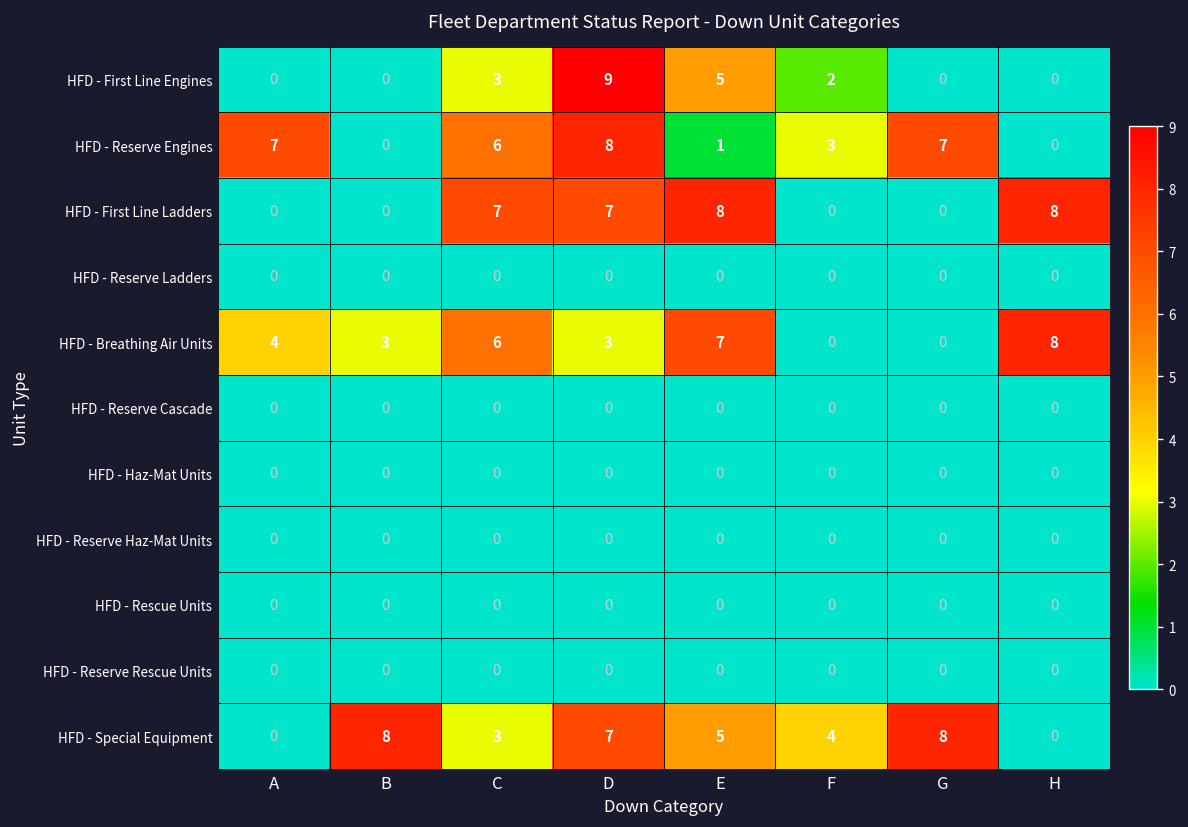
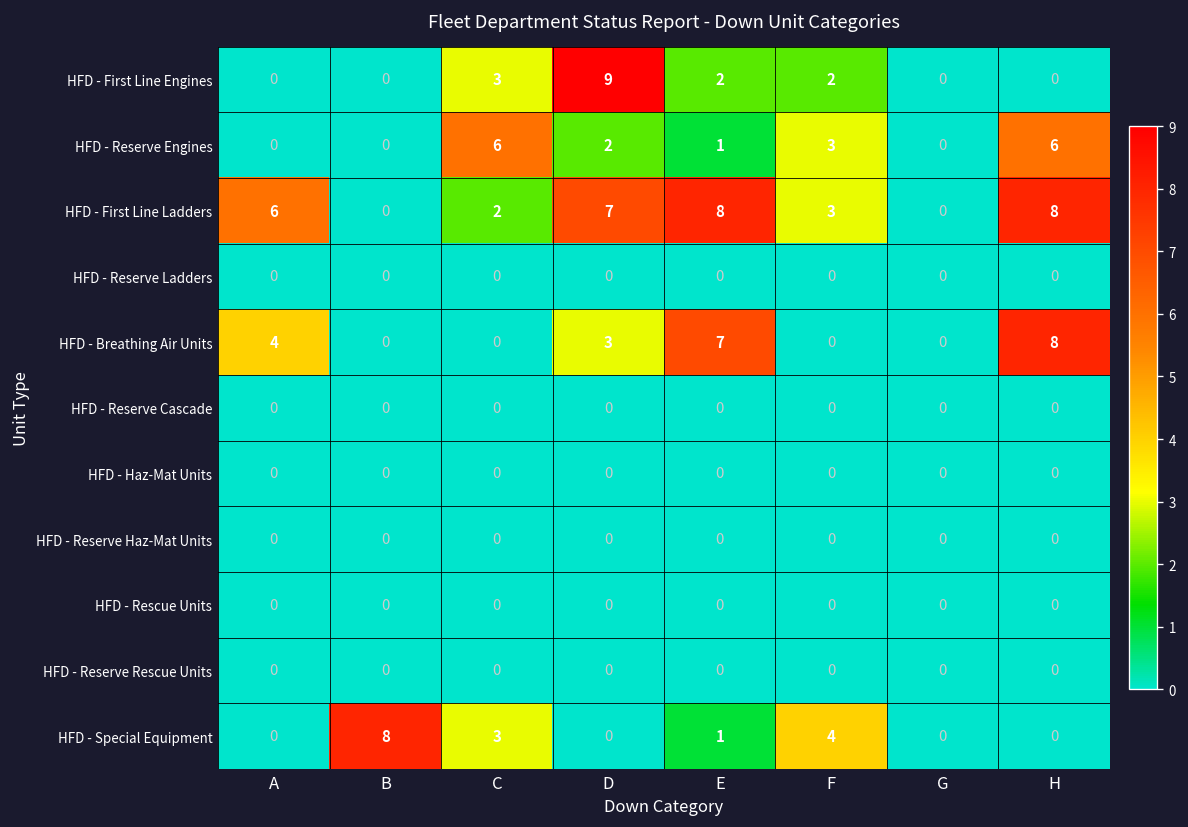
  {
    "HFD - First Line Engines": {
      "A": 0,
      "B": 0,
      "C": 3,
      "D": 9,
-     "E": 5,
+     "E": 2,
      "F": 2,
      "G": 0,
      "H": 0
    },
    "HFD - Reserve Engines": {
-     "A": 7,
+     "A": 0,
      "B": 0,
      "C": 6,
-     "D": 8,
+     "D": 2,
      "E": 1,
      "F": 3,
-     "G": 7,
-     "H": 0
+     "G": 0,
+     "H": 6
    },
    "HFD - First Line Ladders": {
-     "A": 0,
+     "A": 6,
      "B": 0,
-     "C": 7,
+     "C": 2,
      "D": 7,
      "E": 8,
-     "F": 0,
+     "F": 3,
      "G": 0,
      "H": 8
    },
    "HFD - Reserve Ladders": {
      "A": 0,
      "B": 0,
      "C": 0,
      "D": 0,
      "E": 0,
      "F": 0,
      "G": 0,
      "H": 0
    },
    "HFD - Breathing Air Units": {
      "A": 4,
-     "B": 3,
-     "C": 6,
+     "B": 0,
+     "C": 0,
      "D": 3,
      "E": 7,
      "F": 0,
      "G": 0,
      "H": 8
    },
    "HFD - Reserve Cascade": {
      "A": 0,
      "B": 0,
      "C": 0,
      "D": 0,
      "E": 0,
      "F": 0,
      "G": 0,
      "H": 0
    },
    "HFD - Haz-Mat Units": {
      "A": 0,
      "B": 0,
      "C": 0,
      "D": 0,
      "E": 0,
      "F": 0,
      "G": 0,
      "H": 0
    },
    "HFD - Reserve Haz-Mat Units": {
      "A": 0,
      "B": 0,
      "C": 0,
      "D": 0,
      "E": 0,
      "F": 0,
      "G": 0,
      "H": 0
    },
    "HFD - Rescue Units": {
      "A": 0,
      "B": 0,
      "C": 0,
      "D": 0,
      "E": 0,
      "F": 0,
      "G": 0,
      "H": 0
    },
    "HFD - Reserve Rescue Units": {
      "A": 0,
      "B": 0,
      "C": 0,
      "D": 0,
      "E": 0,
      "F": 0,
      "G": 0,
      "H": 0
    },
    "HFD - Special Equipment": {
      "A": 0,
      "B": 8,
      "C": 3,
-     "D": 7,
-     "E": 5,
+     "D": 0,
+     "E": 1,
      "F": 4,
-     "G": 8,
+     "G": 0,
      "H": 0
    }
  }
